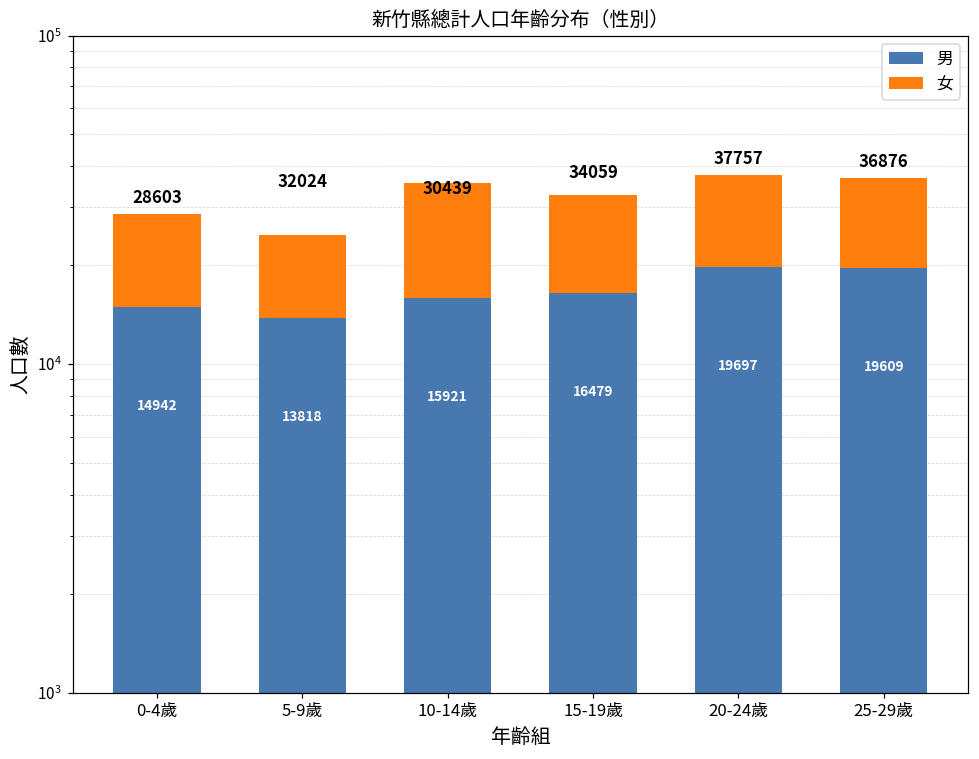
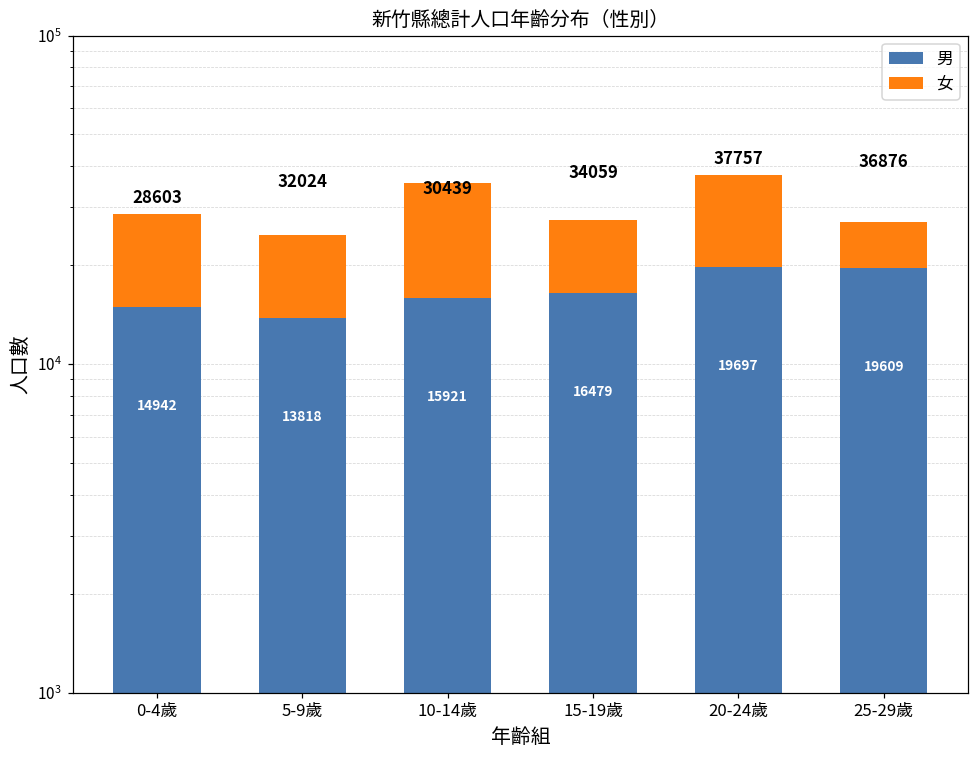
  {
    "男": {
      "0-4歲": 14942,
      "5-9歲": 13818,
      "10-14歲": 15921,
      "15-19歲": 16479,
      "20-24歲": 19697,
      "25-29歲": 19609
    },
    "女": {
      "5-9歲": 11000,
-     "15-19歲": 16000,
-     "25-29歲": 17000
+     "15-19歲": 11100,
+     "25-29歲": 7400
    }
  }
